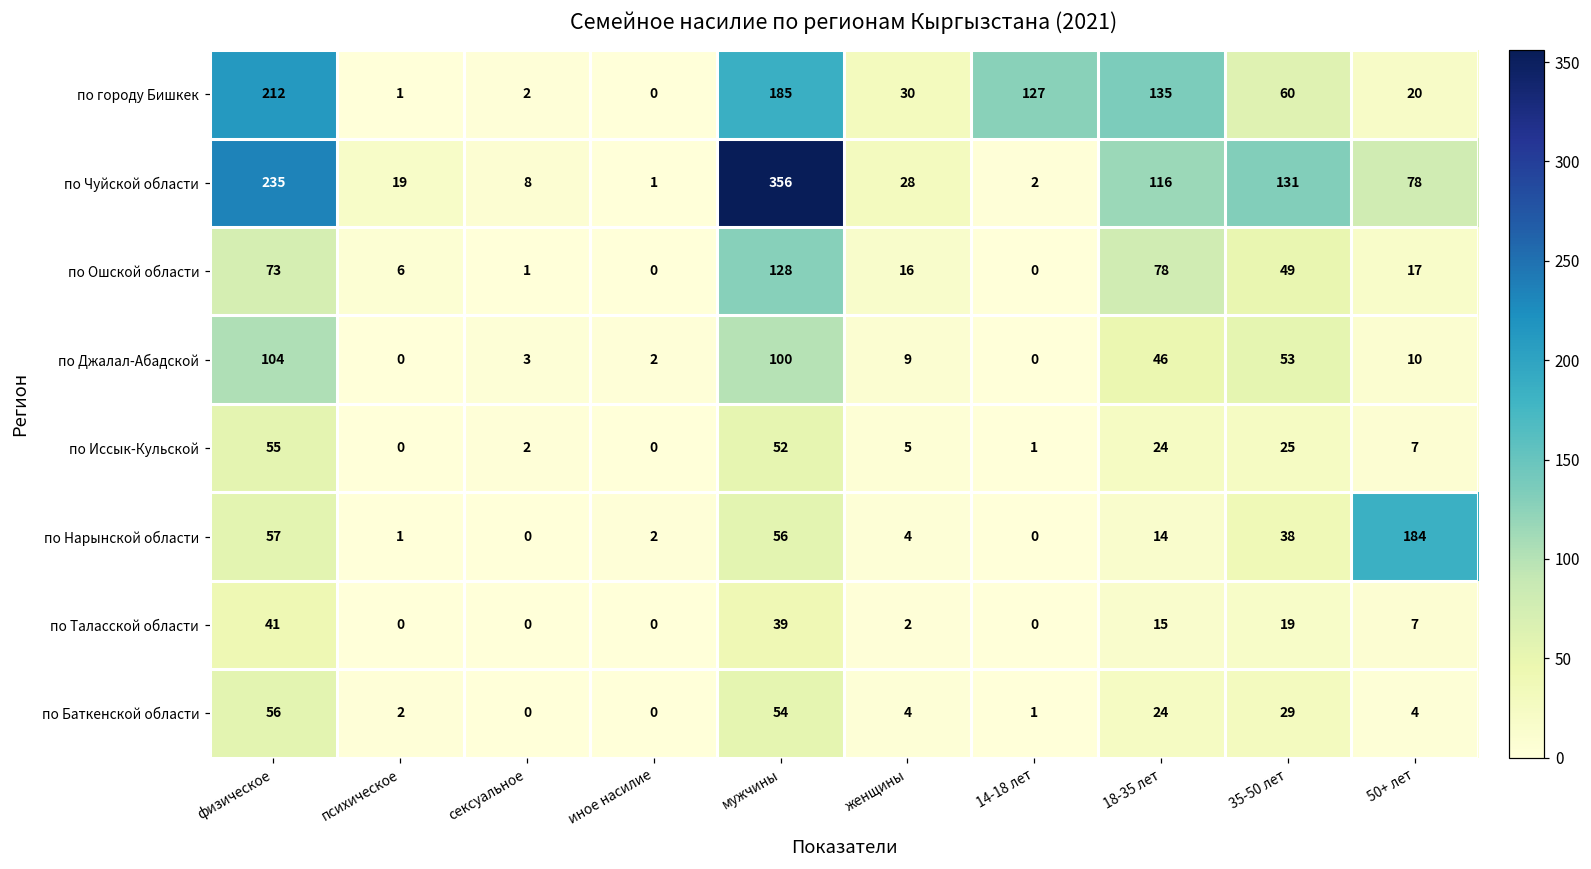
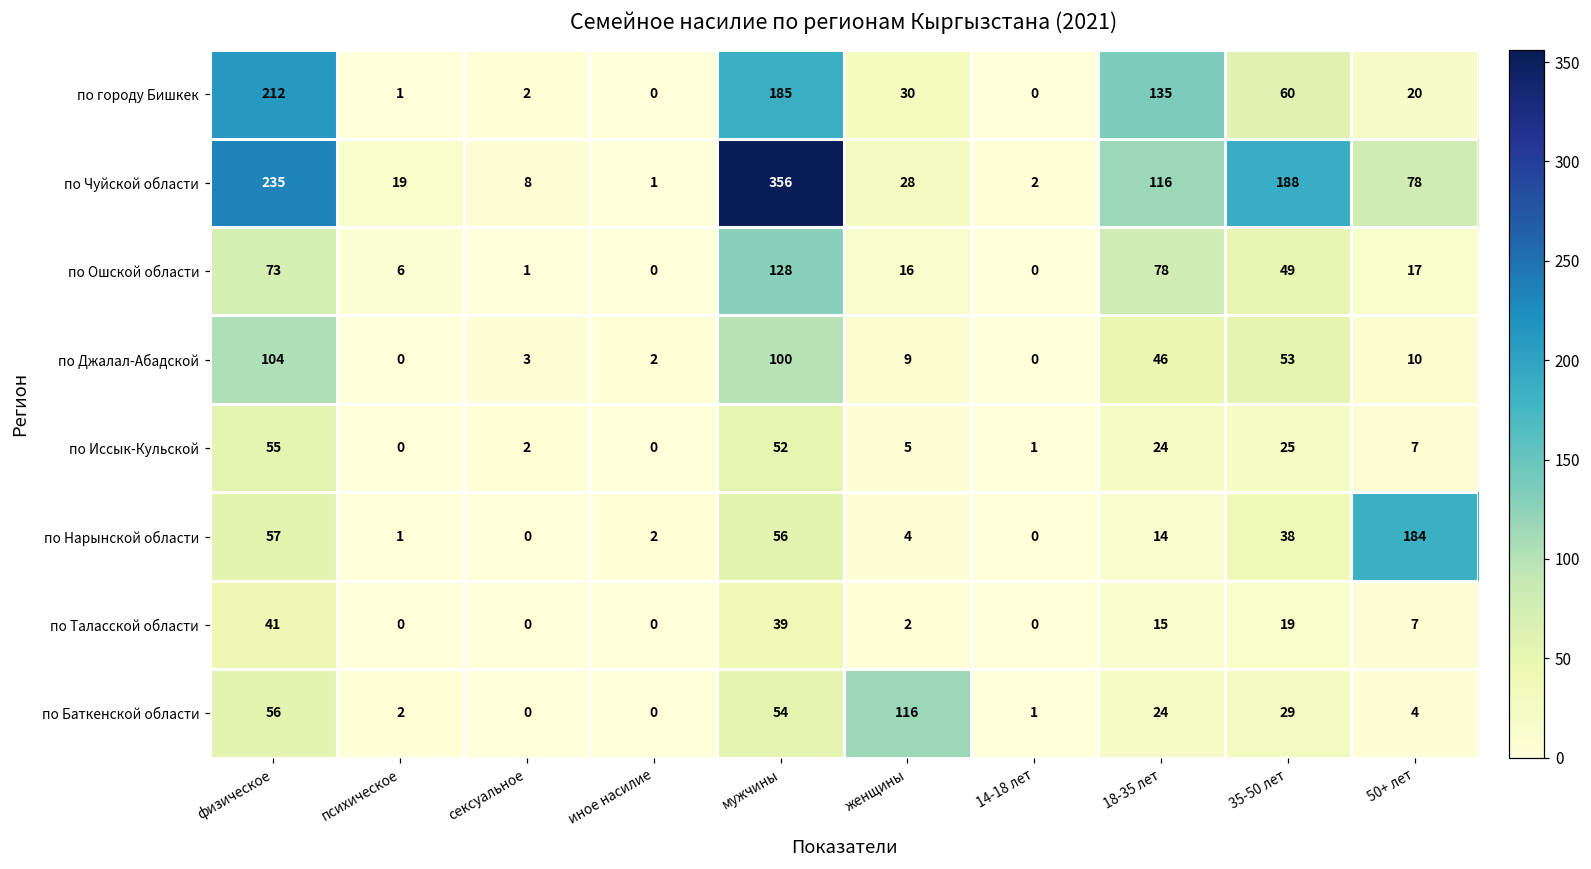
  {
    "по городу Бишкек": {
      "физическое": 212,
      "психическое": 1,
      "сексуальное": 2,
      "иное насилие": 0,
      "мужчины": 185,
      "женщины": 30,
-     "14-18 лет": 127,
+     "14-18 лет": 0,
      "18-35 лет": 135,
      "35-50 лет": 60,
      "50+ лет": 20
    },
    "по Чуйской области": {
      "физическое": 235,
      "психическое": 19,
      "сексуальное": 8,
      "иное насилие": 1,
      "мужчины": 356,
      "женщины": 28,
      "14-18 лет": 2,
      "18-35 лет": 116,
-     "35-50 лет": 131,
+     "35-50 лет": 188,
      "50+ лет": 78
    },
    "по Ошской области": {
      "физическое": 73,
      "психическое": 6,
      "сексуальное": 1,
      "иное насилие": 0,
      "мужчины": 128,
      "женщины": 16,
      "14-18 лет": 0,
      "18-35 лет": 78,
      "35-50 лет": 49,
      "50+ лет": 17
    },
    "по Джалал-Абадской": {
      "физическое": 104,
      "психическое": 0,
      "сексуальное": 3,
      "иное насилие": 2,
      "мужчины": 100,
      "женщины": 9,
      "14-18 лет": 0,
      "18-35 лет": 46,
      "35-50 лет": 53,
      "50+ лет": 10
    },
    "по Иссык-Кульской": {
      "физическое": 55,
      "психическое": 0,
      "сексуальное": 2,
      "иное насилие": 0,
      "мужчины": 52,
      "женщины": 5,
      "14-18 лет": 1,
      "18-35 лет": 24,
      "35-50 лет": 25,
      "50+ лет": 7
    },
    "по Нарынской области": {
      "физическое": 57,
      "психическое": 1,
      "сексуальное": 0,
      "иное насилие": 2,
      "мужчины": 56,
      "женщины": 4,
      "14-18 лет": 0,
      "18-35 лет": 14,
      "35-50 лет": 38,
      "50+ лет": 184
    },
    "по Таласской области": {
      "физическое": 41,
      "психическое": 0,
      "сексуальное": 0,
      "иное насилие": 0,
      "мужчины": 39,
      "женщины": 2,
      "14-18 лет": 0,
      "18-35 лет": 15,
      "35-50 лет": 19,
      "50+ лет": 7
    },
    "по Баткенской области": {
      "физическое": 56,
      "психическое": 2,
      "сексуальное": 0,
      "иное насилие": 0,
      "мужчины": 54,
-     "женщины": 4,
+     "женщины": 116,
      "14-18 лет": 1,
      "18-35 лет": 24,
      "35-50 лет": 29,
      "50+ лет": 4
    }
  }
